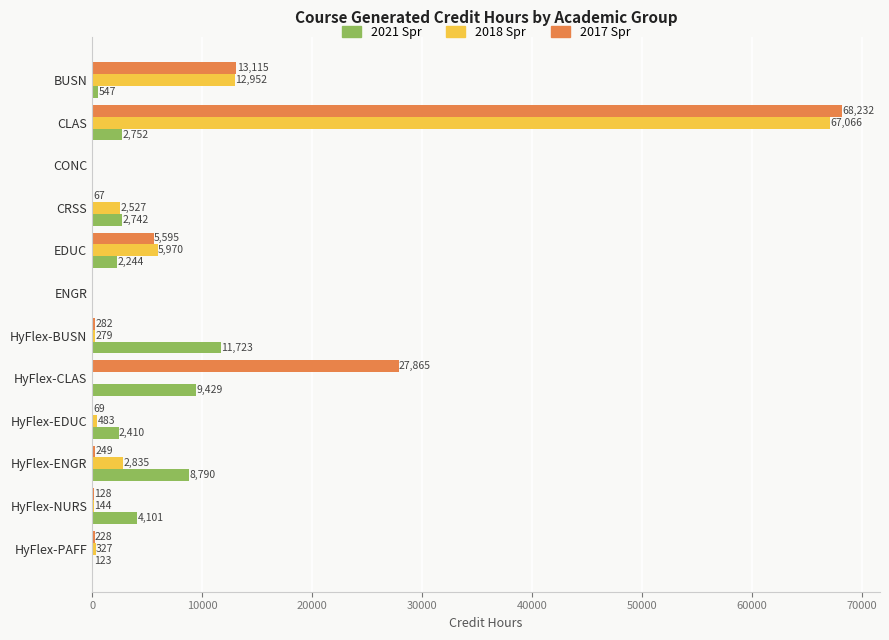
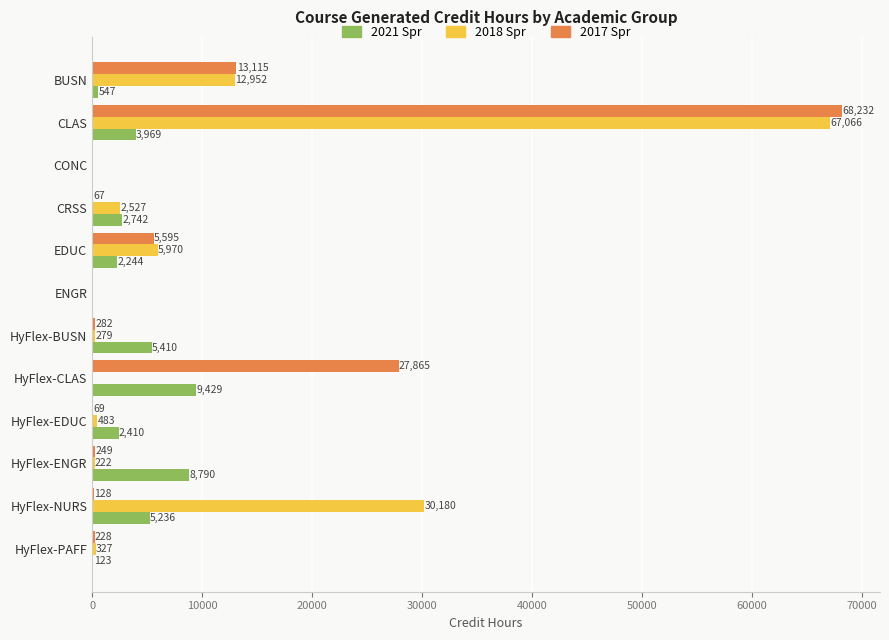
  {
    "2021 Spr": {
      "BUSN": "547",
-     "CLAS": "2,752",
+     "CLAS": "3,969",
      "CRSS": "2,742",
      "EDUC": "2,244",
-     "HyFlex-BUSN": "11,723",
+     "HyFlex-BUSN": "5,410",
      "HyFlex-CLAS": "9,429",
      "HyFlex-EDUC": "2,410",
      "HyFlex-ENGR": "8,790",
-     "HyFlex-NURS": "4,101",
+     "HyFlex-NURS": "5,236",
      "HyFlex-PAFF": "123"
    },
    "2018 Spr": {
      "BUSN": "12,952",
      "CLAS": "67,066",
      "CRSS": "2,527",
      "EDUC": "5,970",
      "HyFlex-BUSN": "279",
      "HyFlex-EDUC": "483",
-     "HyFlex-ENGR": "2,835",
-     "HyFlex-NURS": "144",
+     "HyFlex-ENGR": "222",
+     "HyFlex-NURS": "30,180",
      "HyFlex-PAFF": "327"
    },
    "2017 Spr": {
      "BUSN": "13,115",
      "CLAS": "68,232",
      "CRSS": "67",
      "EDUC": "5,595",
      "HyFlex-BUSN": "282",
      "HyFlex-CLAS": "27,865",
      "HyFlex-EDUC": "69",
      "HyFlex-ENGR": "249",
      "HyFlex-NURS": "128",
      "HyFlex-PAFF": "228"
    }
  }
